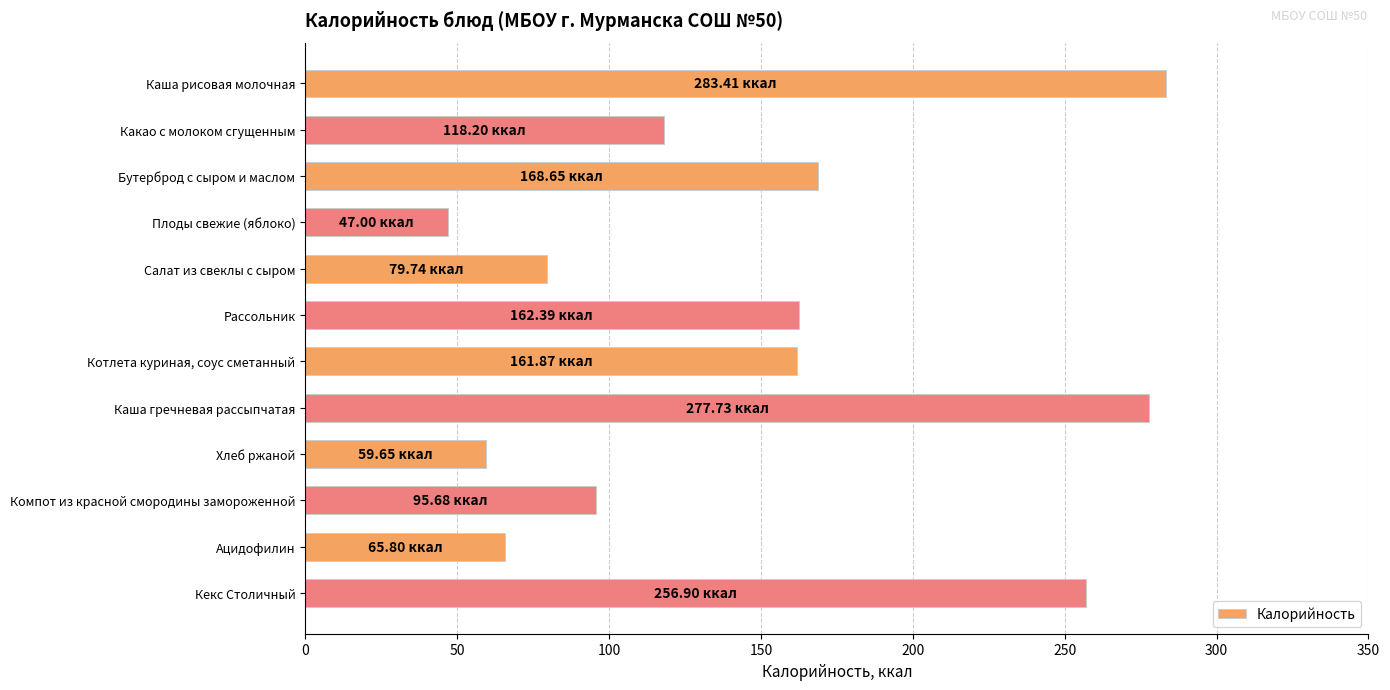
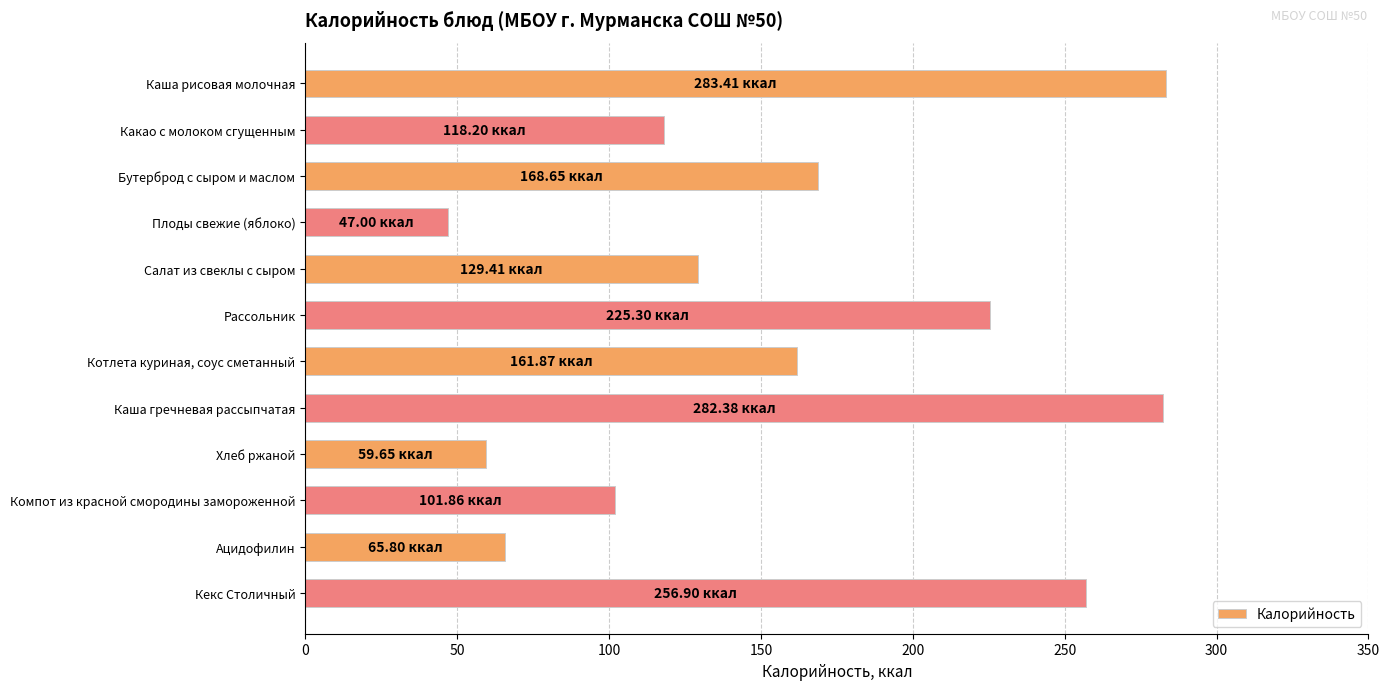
  {
    "Каша рисовая молочная": 283.41,
    "Какао с молоком сгущенным": 118.20,
    "Бутерброд с сыром и маслом": 168.65,
    "Плоды свежие (яблоко)": 47.00,
-   "Салат из свеклы с сыром": 79.74,
-   "Рассольник": 162.39,
+   "Салат из свеклы с сыром": 129.41,
+   "Рассольник": 225.30,
    "Котлета куриная, соус сметанный": 161.87,
-   "Каша гречневая рассыпчатая": 277.73,
+   "Каша гречневая рассыпчатая": 282.38,
    "Хлеб ржаной": 59.65,
-   "Компот из красной смородины замороженной": 95.68,
+   "Компот из красной смородины замороженной": 101.86,
    "Ацидофилин": 65.80,
    "Кекс Столичный": 256.90
  }
